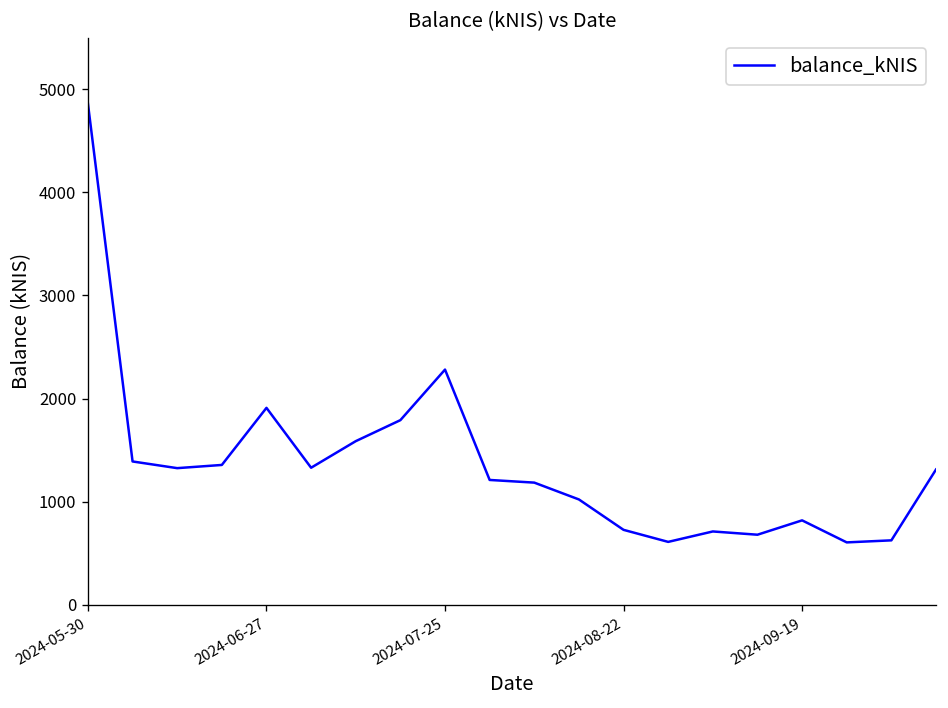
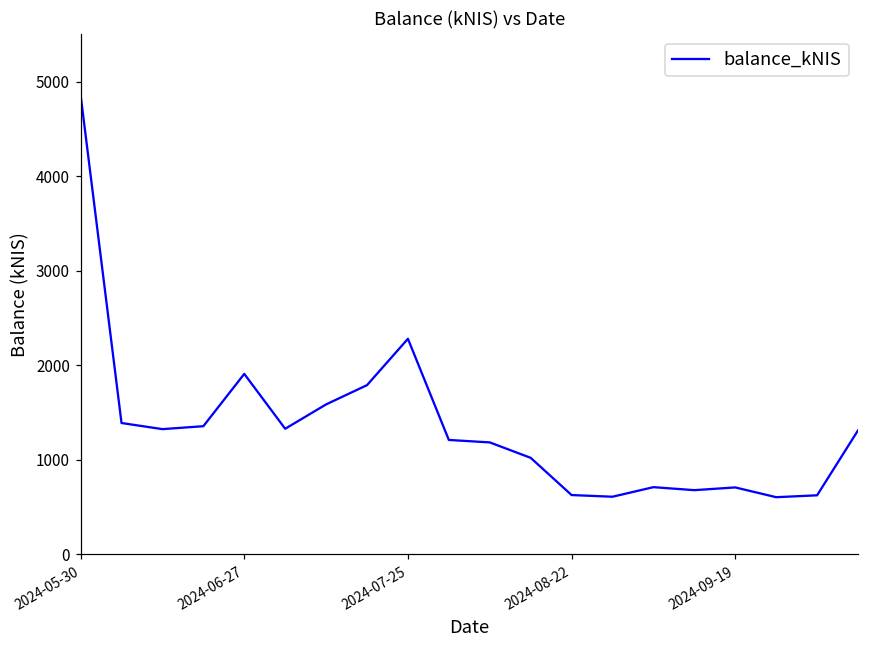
  {
    "2024-05-30": 4900,
    "2024-06-27": 1900,
    "2024-07-25": 2300,
-   "2024-08-22": 700,
-   "2024-09-19": 800
+   "2024-08-22": 600,
+   "2024-09-19": 700
  }
